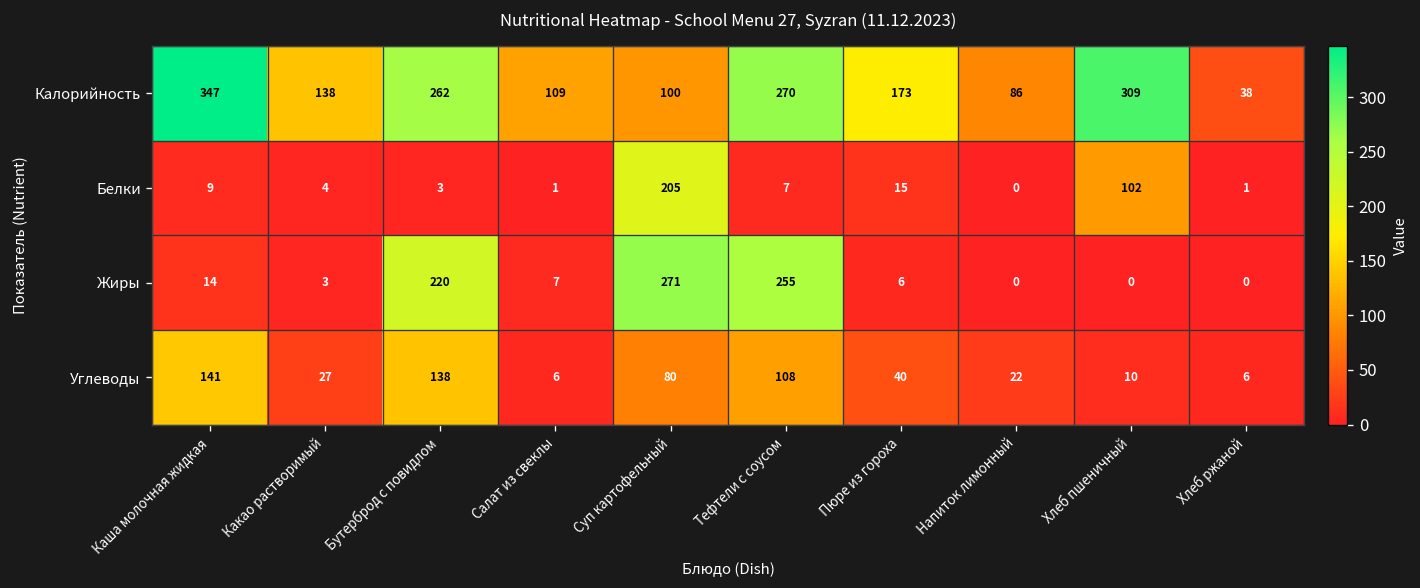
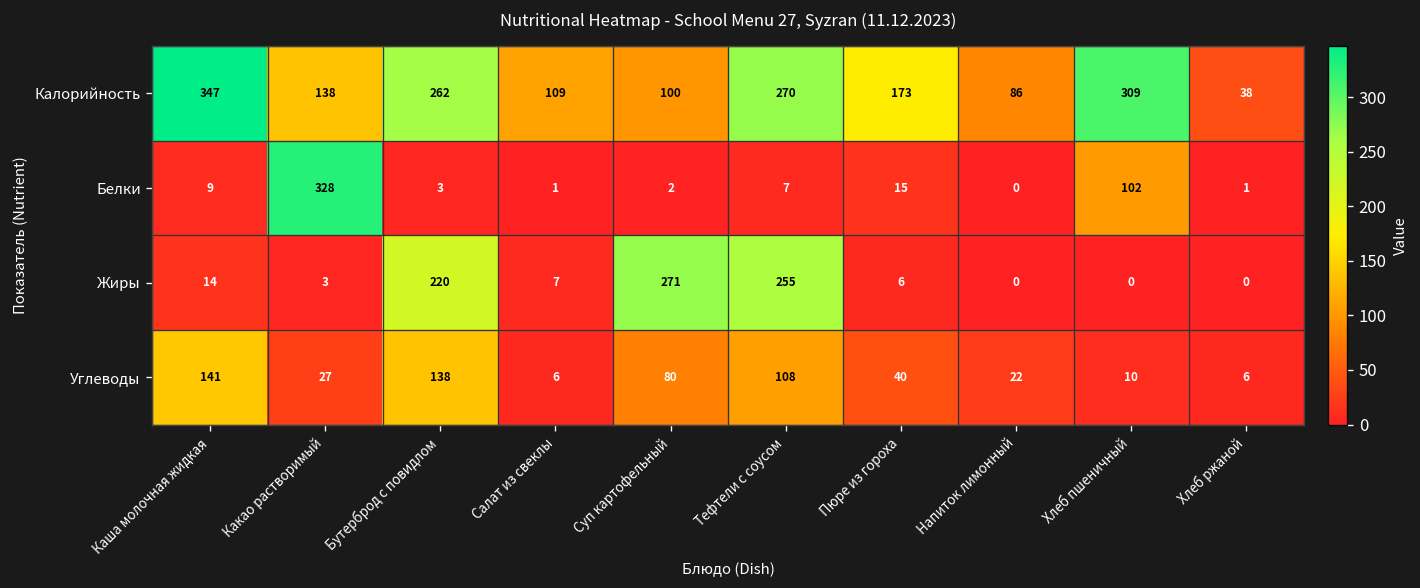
  {
    "Калорийность": {
      "Каша молочная жидкая": 347,
      "Какао растворимый": 138,
      "Бутерброд с повидлом": 262,
      "Салат из свеклы": 109,
      "Суп картофельный": 100,
      "Тефтели с соусом": 270,
      "Пюре из гороха": 173,
      "Напиток лимонный": 86,
      "Хлеб пшеничный": 309,
      "Хлеб ржаной": 38
    },
    "Белки": {
      "Каша молочная жидкая": 9,
-     "Какао растворимый": 4,
+     "Какао растворимый": 328,
      "Бутерброд с повидлом": 3,
      "Салат из свеклы": 1,
-     "Суп картофельный": 205,
+     "Суп картофельный": 2,
      "Тефтели с соусом": 7,
      "Пюре из гороха": 15,
      "Напиток лимонный": 0,
      "Хлеб пшеничный": 102,
      "Хлеб ржаной": 1
    },
    "Жиры": {
      "Каша молочная жидкая": 14,
      "Какао растворимый": 3,
      "Бутерброд с повидлом": 220,
      "Салат из свеклы": 7,
      "Суп картофельный": 271,
      "Тефтели с соусом": 255,
      "Пюре из гороха": 6,
      "Напиток лимонный": 0,
      "Хлеб пшеничный": 0,
      "Хлеб ржаной": 0
    },
    "Углеводы": {
      "Каша молочная жидкая": 141,
      "Какао растворимый": 27,
      "Бутерброд с повидлом": 138,
      "Салат из свеклы": 6,
      "Суп картофельный": 80,
      "Тефтели с соусом": 108,
      "Пюре из гороха": 40,
      "Напиток лимонный": 22,
      "Хлеб пшеничный": 10,
      "Хлеб ржаной": 6
    }
  }
